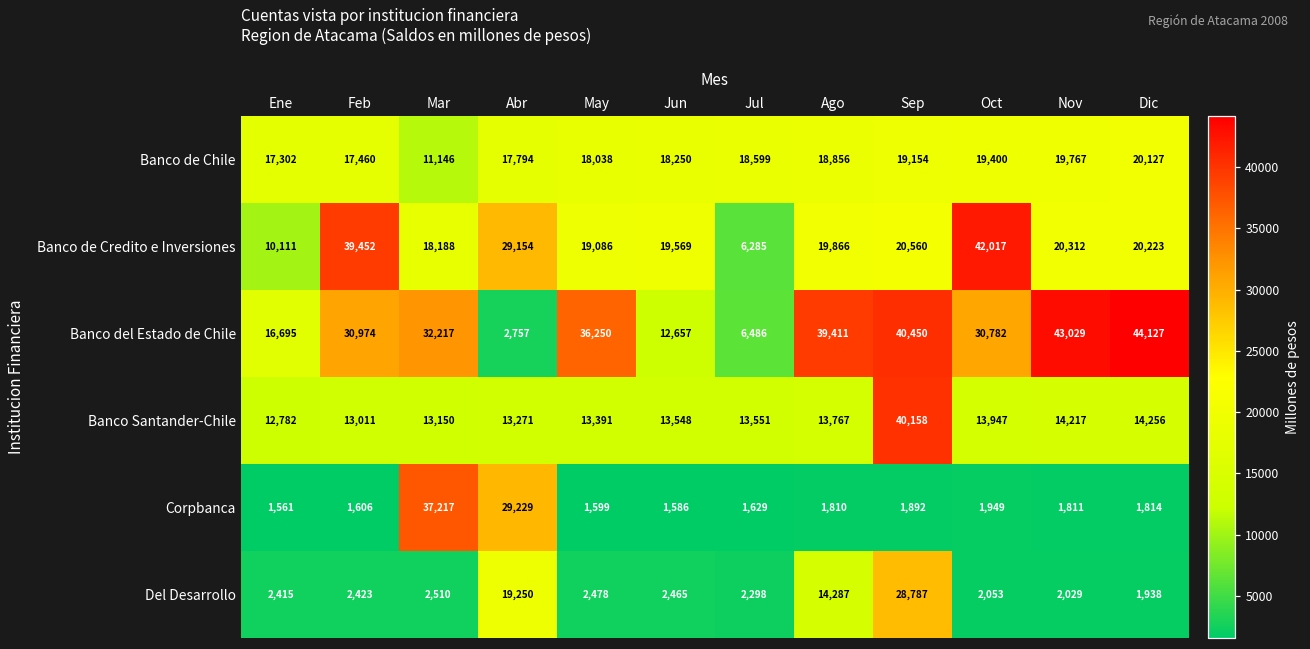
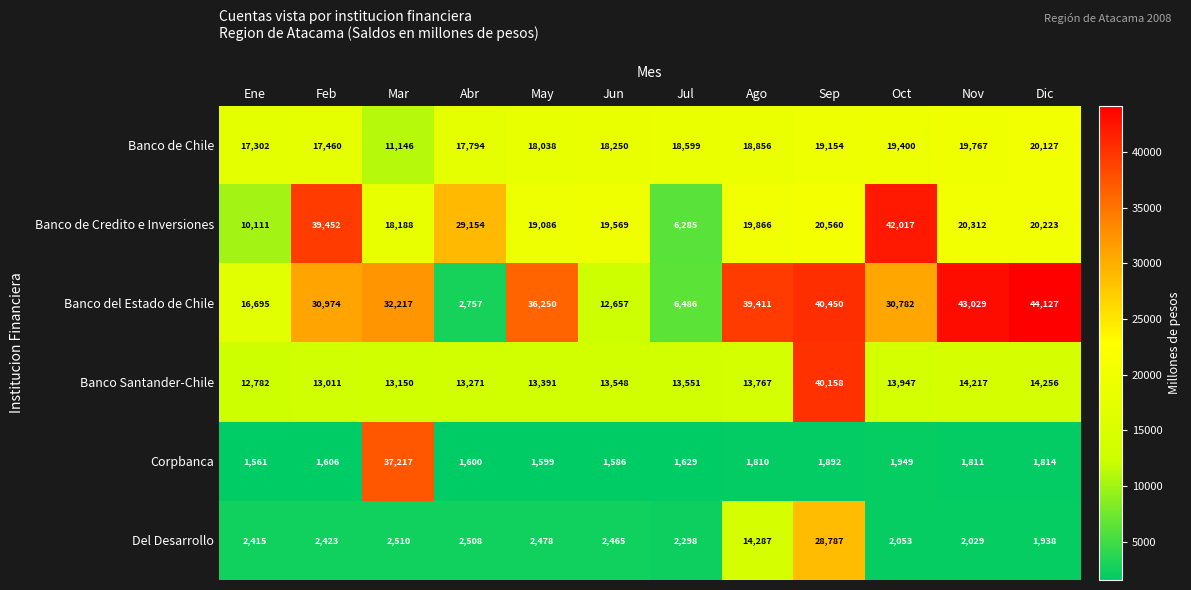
  {
    "Banco de Chile": {
      "Ene": "17,302",
      "Feb": "17,460",
      "Mar": "11,146",
      "Abr": "17,794",
      "May": "18,038",
      "Jun": "18,250",
      "Jul": "18,599",
      "Ago": "18,856",
      "Sep": "19,154",
      "Oct": "19,400",
      "Nov": "19,767",
      "Dic": "20,127"
    },
    "Banco de Credito e Inversiones": {
      "Ene": "10,111",
      "Feb": "39,452",
      "Mar": "18,188",
      "Abr": "29,154",
      "May": "19,086",
      "Jun": "19,569",
      "Jul": "6,285",
      "Ago": "19,866",
      "Sep": "20,560",
      "Oct": "42,017",
      "Nov": "20,312",
      "Dic": "20,223"
    },
    "Banco del Estado de Chile": {
      "Ene": "16,695",
      "Feb": "30,974",
      "Mar": "32,217",
      "Abr": "2,757",
      "May": "36,250",
      "Jun": "12,657",
      "Jul": "6,486",
      "Ago": "39,411",
      "Sep": "40,450",
      "Oct": "30,782",
      "Nov": "43,029",
      "Dic": "44,127"
    },
    "Banco Santander-Chile": {
      "Ene": "12,782",
      "Feb": "13,011",
      "Mar": "13,150",
      "Abr": "13,271",
      "May": "13,391",
      "Jun": "13,548",
      "Jul": "13,551",
      "Ago": "13,767",
      "Sep": "40,158",
      "Oct": "13,947",
      "Nov": "14,217",
      "Dic": "14,256"
    },
    "Corpbanca": {
      "Ene": "1,561",
      "Feb": "1,606",
      "Mar": "37,217",
-     "Abr": "29,229",
+     "Abr": "1,600",
      "May": "1,599",
      "Jun": "1,586",
      "Jul": "1,629",
      "Ago": "1,810",
      "Sep": "1,892",
      "Oct": "1,949",
      "Nov": "1,811",
      "Dic": "1,814"
    },
    "Del Desarrollo": {
      "Ene": "2,415",
      "Feb": "2,423",
      "Mar": "2,510",
-     "Abr": "19,250",
+     "Abr": "2,508",
      "May": "2,478",
      "Jun": "2,465",
      "Jul": "2,298",
      "Ago": "14,287",
      "Sep": "28,787",
      "Oct": "2,053",
      "Nov": "2,029",
      "Dic": "1,938"
    }
  }
